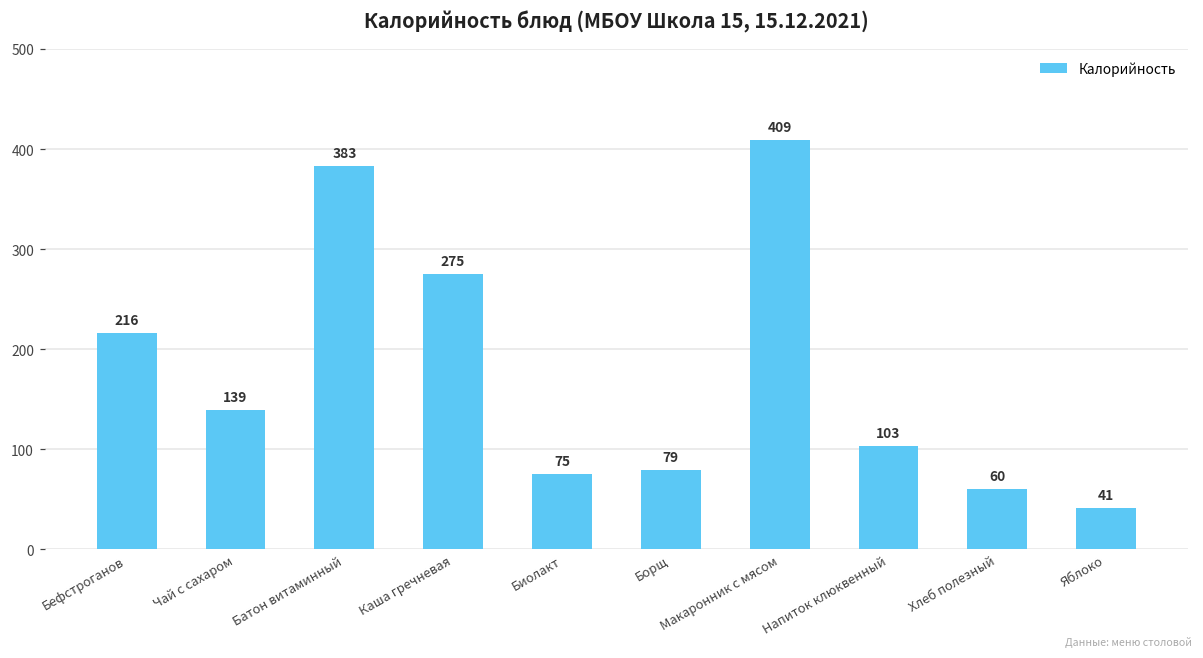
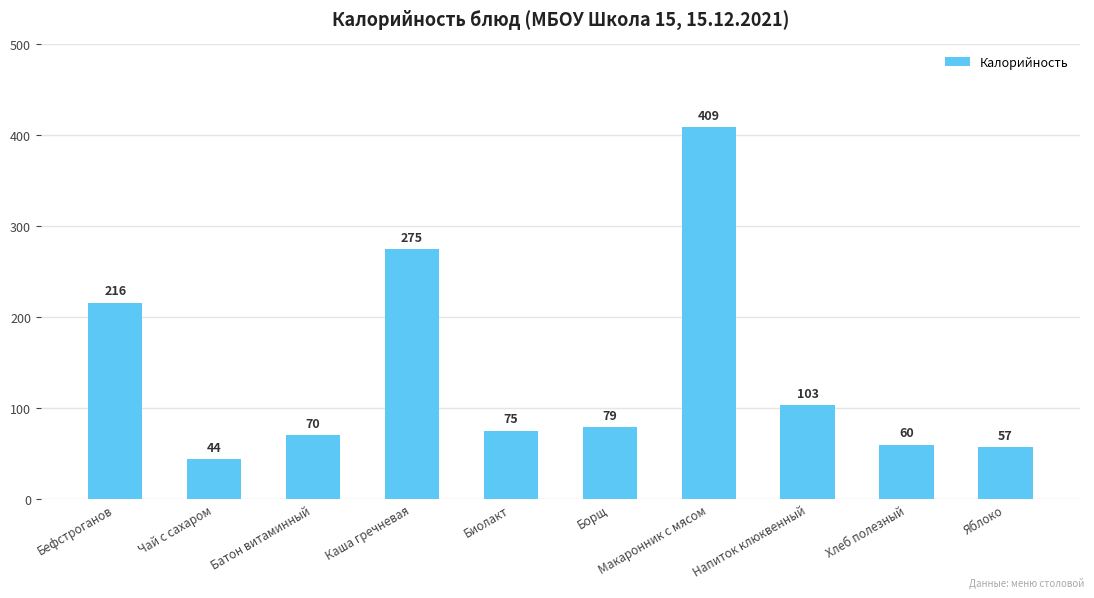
  {
    "Бефстроганов": 216,
-   "Чай с сахаром": 139,
-   "Батон витаминный": 383,
+   "Чай с сахаром": 44,
+   "Батон витаминный": 70,
    "Каша гречневая": 275,
    "Биолакт": 75,
    "Борщ": 79,
    "Макаронник с мясом": 409,
    "Напиток клюквенный": 103,
    "Хлеб полезный": 60,
-   "Яблоко": 41
+   "Яблоко": 57
  }
